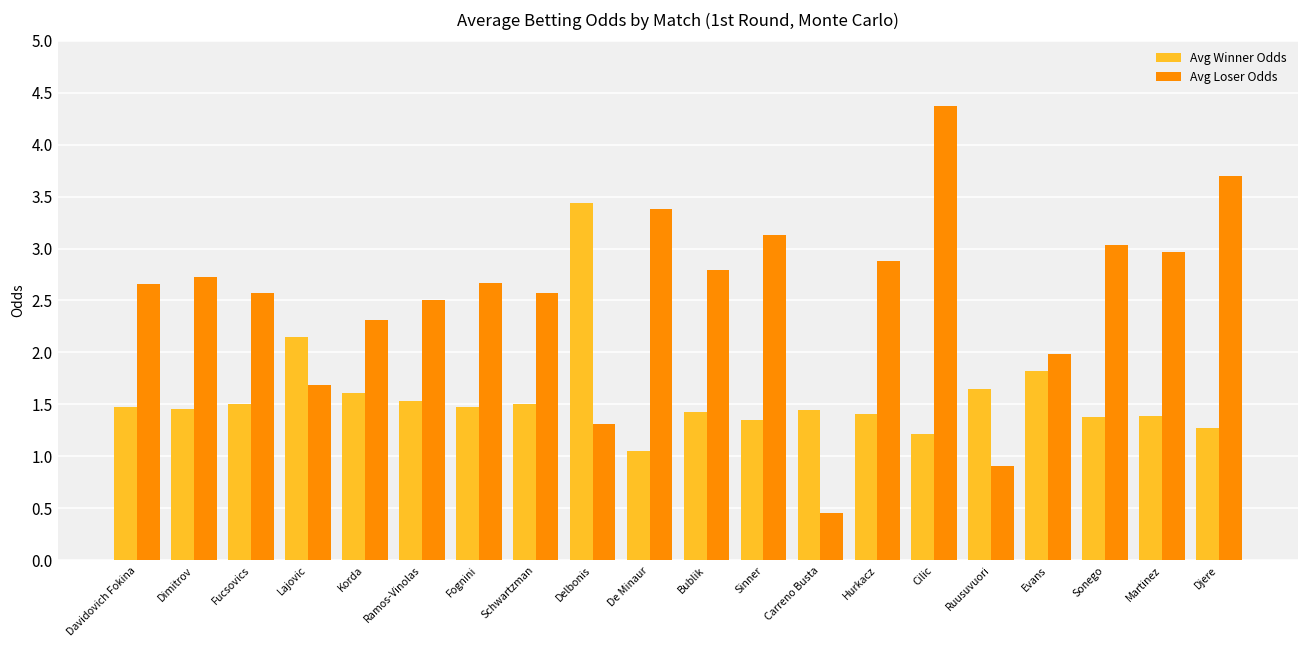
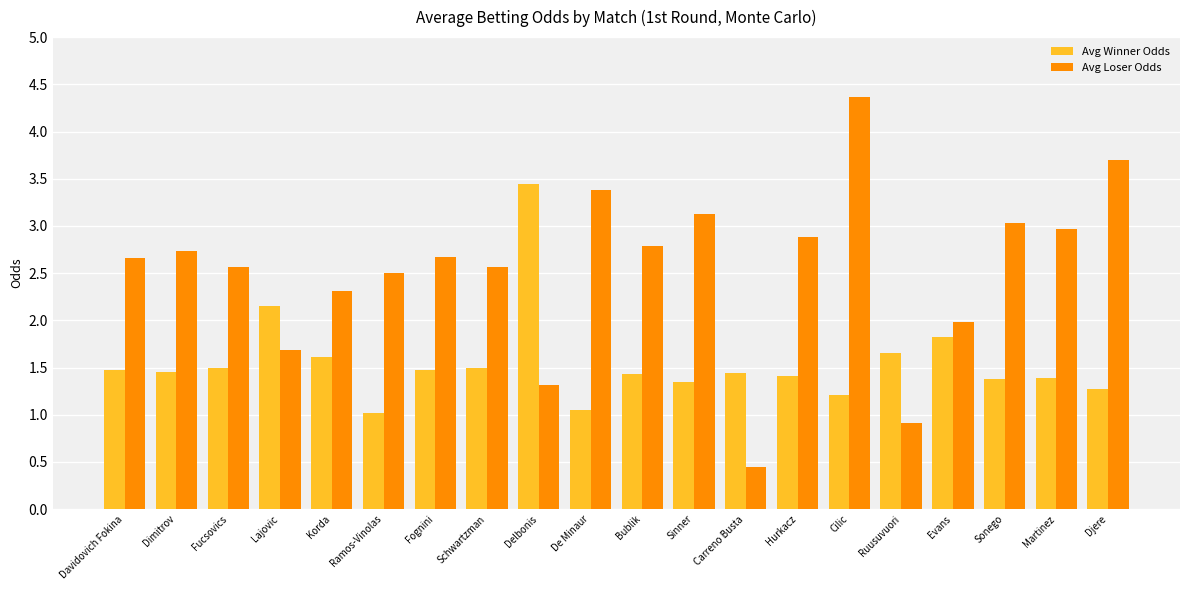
  {
    "Avg Winner Odds": {
      "Davidovich Fokina": 1.5,
      "Dimitrov": 1.5,
      "Fucsovics": 1.5,
      "Lajovic": 2.2,
      "Korda": 1.6,
-     "Ramos-Vinolas": 1.5,
+     "Ramos-Vinolas": 1.0,
      "Fognini": 1.5,
      "Schwartzman": 1.5,
      "Delbonis": 3.4,
      "De Minaur": 1.1,
      "Bublik": 1.4,
      "Sinner": 1.4,
      "Carreno Busta": 1.4,
      "Hurkacz": 1.4,
      "Cilic": 1.2,
      "Ruusuvuori": 1.7,
      "Evans": 1.8,
      "Sonego": 1.4,
      "Martinez": 1.4,
      "Djere": 1.3
    },
    "Avg Loser Odds": {
      "Davidovich Fokina": 2.7,
      "Dimitrov": 2.7,
      "Fucsovics": 2.6,
      "Lajovic": 1.7,
      "Korda": 2.3,
      "Ramos-Vinolas": 2.5,
      "Fognini": 2.7,
      "Schwartzman": 2.6,
      "Delbonis": 1.3,
      "De Minaur": 3.4,
      "Bublik": 2.8,
      "Sinner": 3.1,
      "Carreno Busta": 0.5,
      "Hurkacz": 2.9,
      "Cilic": 4.4,
      "Ruusuvuori": 0.9,
      "Evans": 2.0,
      "Sonego": 3.0,
      "Martinez": 3.0,
      "Djere": 3.7
    }
  }
